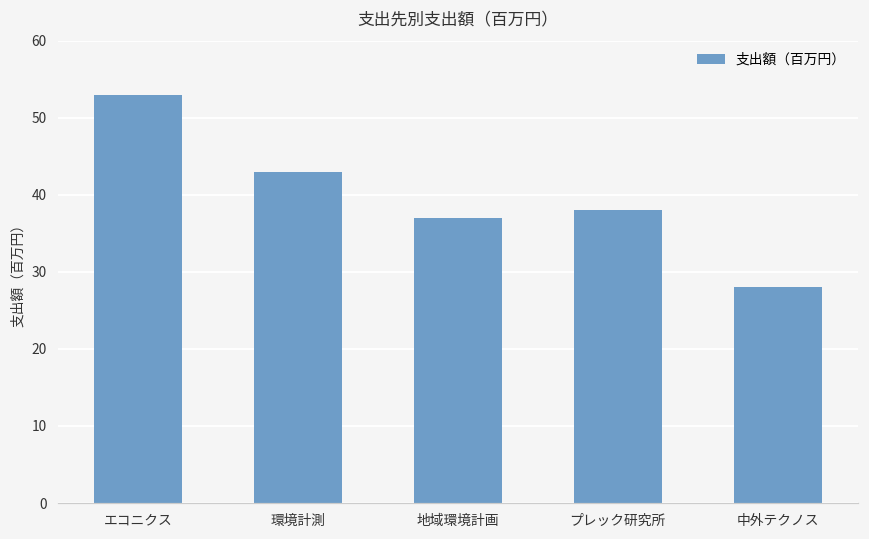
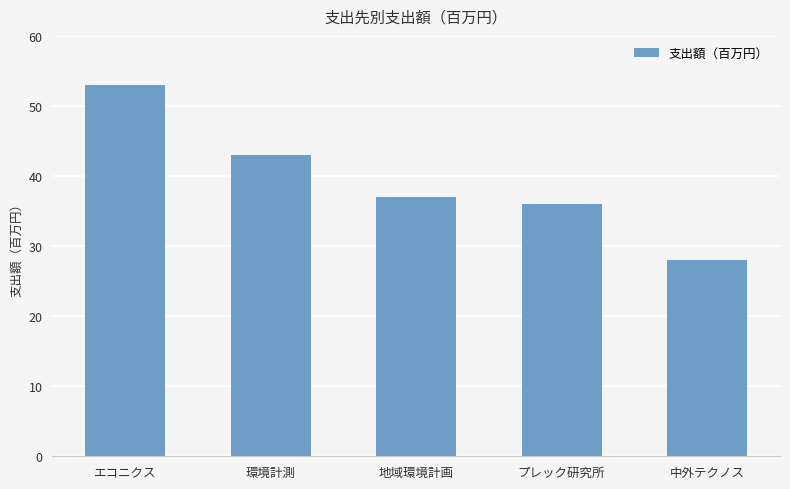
  {
    "エコニクス": 53,
    "環境計測": 43,
    "地域環境計画": 37,
-   "プレック研究所": 38,
+   "プレック研究所": 36,
    "中外テクノス": 28
  }
